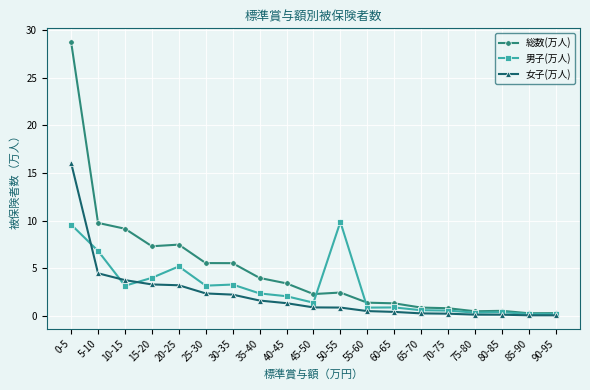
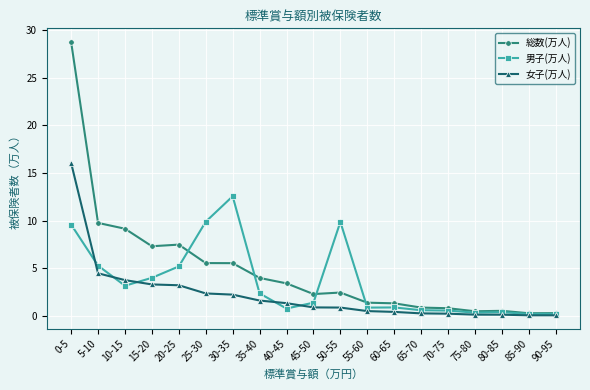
  {
    "男子(万人)": {
      "0-5": 10,
-     "5-10": 7,
+     "5-10": 5,
      "10-15": 3,
      "15-20": 4,
      "20-25": 5,
-     "25-30": 3,
-     "30-35": 3,
+     "25-30": 10,
+     "30-35": 13,
      "35-40": 2,
-     "40-45": 2,
+     "40-45": 1,
      "45-50": 1,
      "50-55": 10,
      "55-60": 1,
      "60-65": 1,
      "65-70": 1
    }
  }
